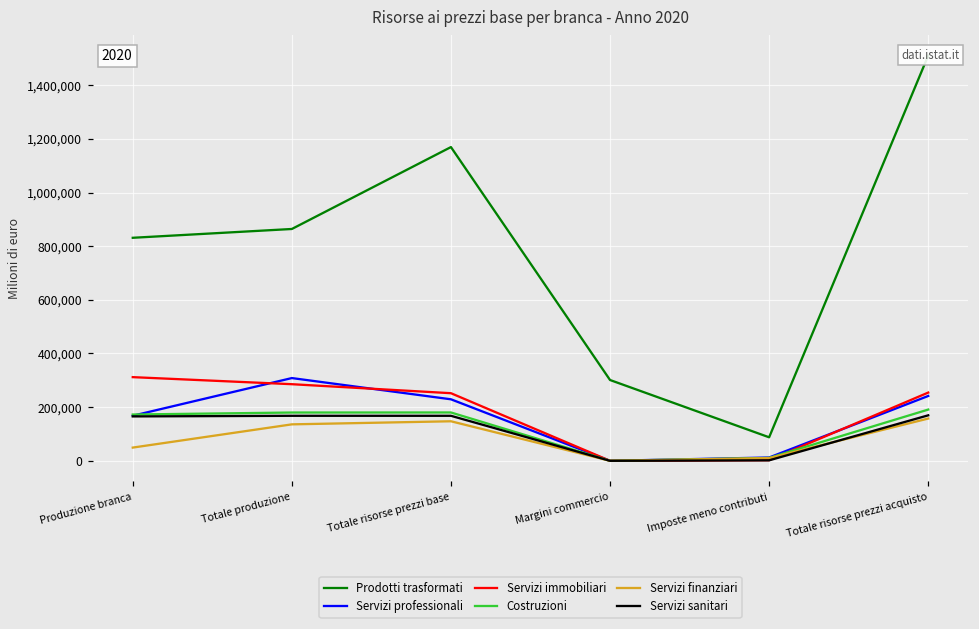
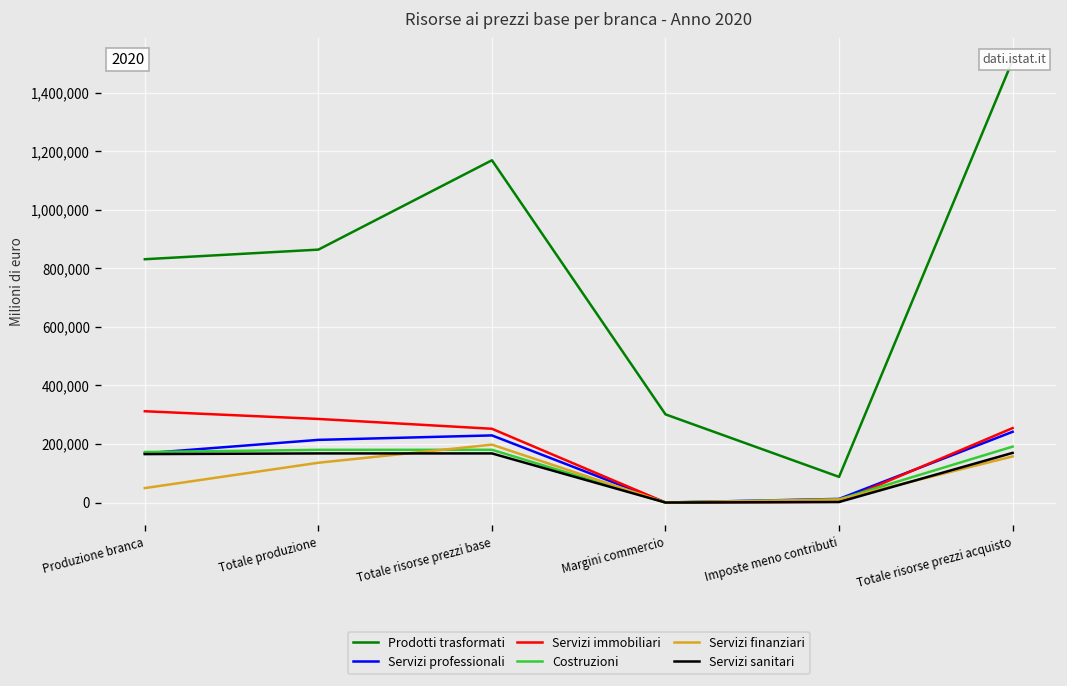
  {
    "Prodotti trasformati": {
      "Produzione branca": "830,000",
      "Totale produzione": "860,000",
      "Totale risorse prezzi base": "1,170,000",
      "Margini commercio": "300,000",
      "Imposte meno contributi": "90,000"
    },
    "Servizi professionali": {
-     "Totale produzione": "310,000",
+     "Totale produzione": "210,000",
      "Totale risorse prezzi base": "230,000",
      "Totale risorse prezzi acquisto": "240,000"
    },
    "Servizi immobiliari": {
      "Produzione branca": "310,000",
      "Totale produzione": "290,000",
      "Totale risorse prezzi base": "250,000",
      "Totale risorse prezzi acquisto": "250,000"
    },
    "Costruzioni": {
      "Totale produzione": "180,000",
      "Totale risorse prezzi base": "180,000",
      "Totale risorse prezzi acquisto": "190,000"
    },
    "Servizi finanziari": {
      "Produzione branca": "50,000",
      "Totale produzione": "140,000",
-     "Totale risorse prezzi base": "150,000",
+     "Totale risorse prezzi base": "200,000",
      "Totale risorse prezzi acquisto": "160,000"
    },
    "Servizi sanitari": {
      "Totale produzione": "170,000",
      "Totale risorse prezzi base": "170,000",
      "Totale risorse prezzi acquisto": "170,000"
    }
  }
